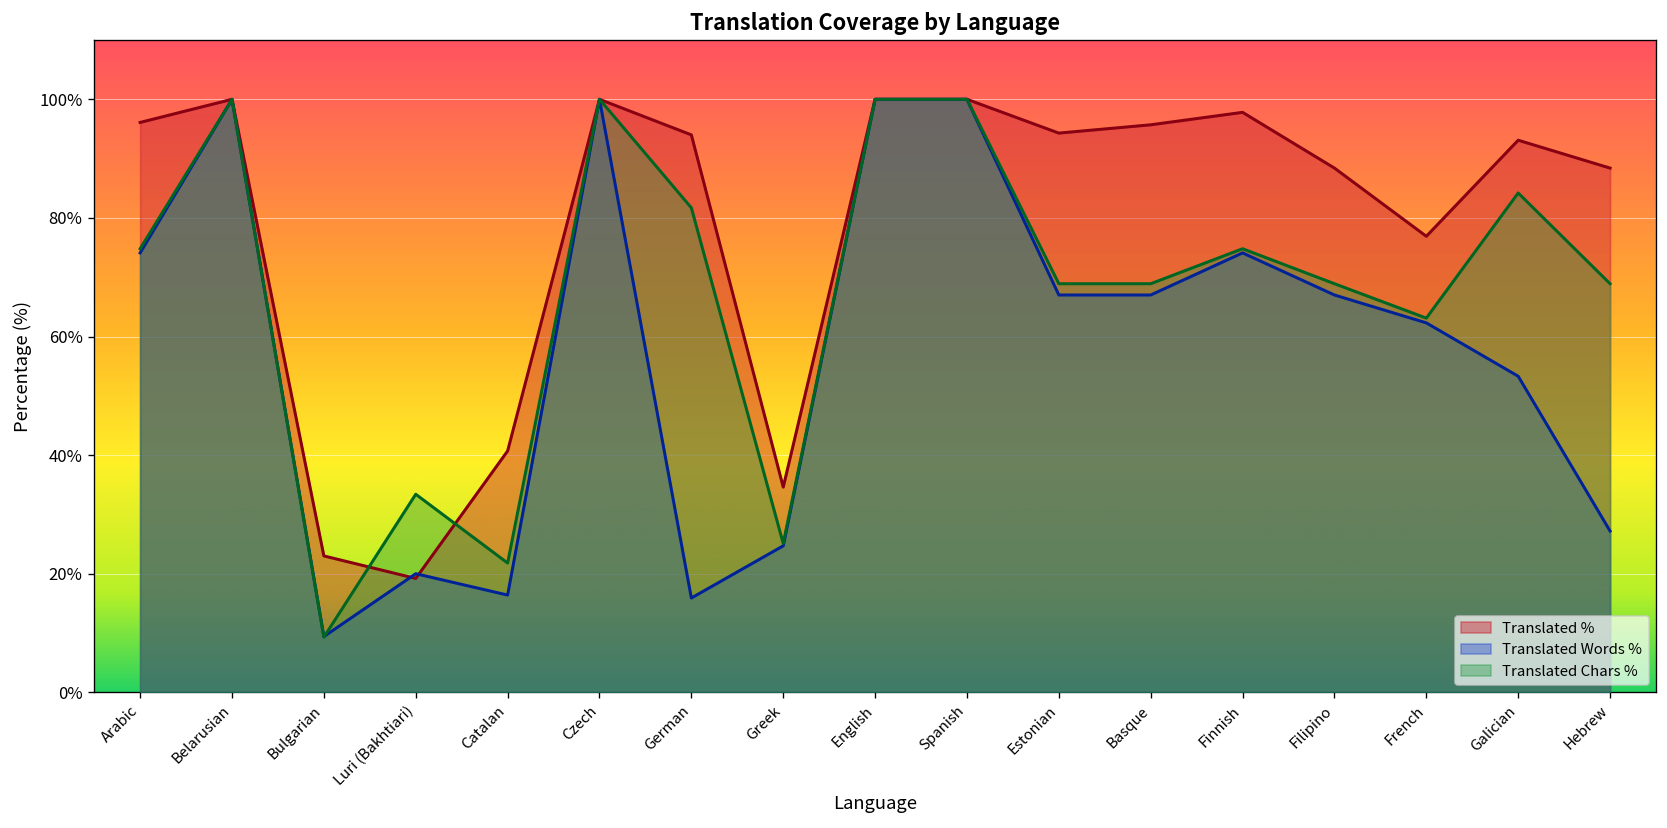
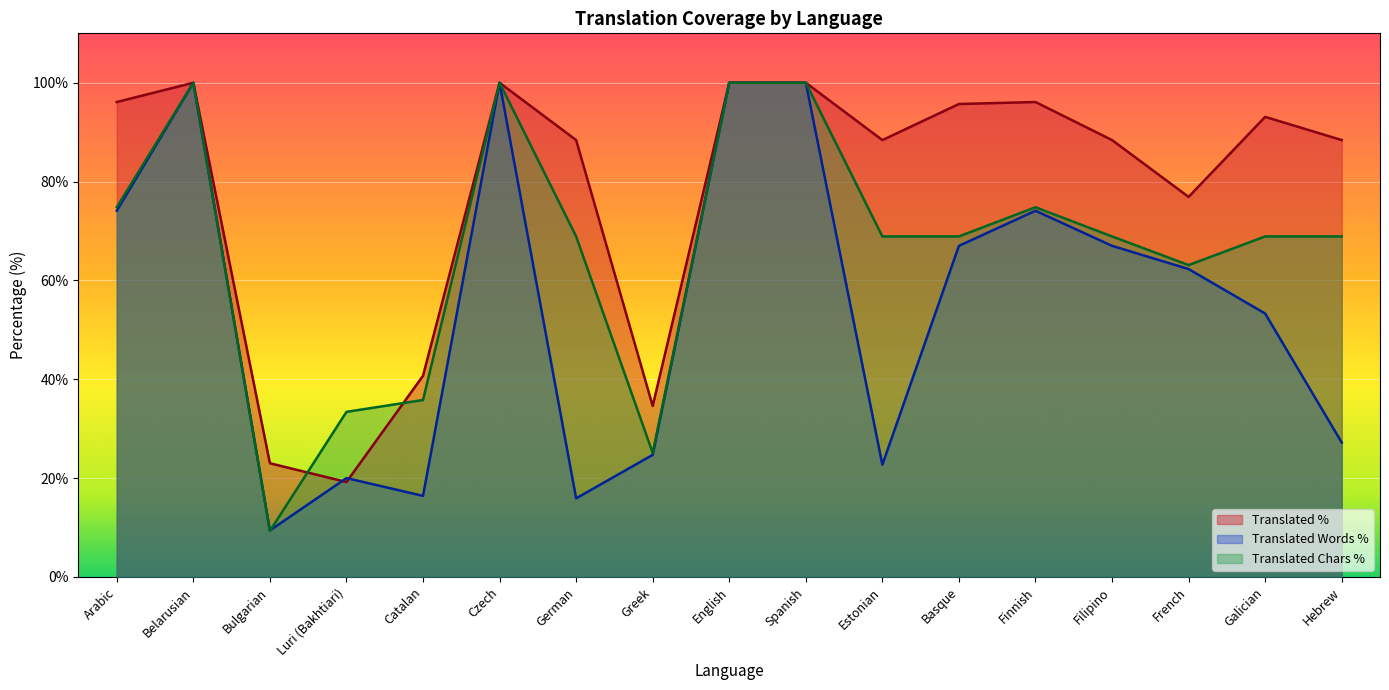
  {
    "Translated %": {
      "Arabic": "96%",
      "Bulgarian": "23%",
      "Luri (Bakhtiari)": "19%",
      "Catalan": "41%",
-     "German": "94%",
+     "German": "88%",
      "Greek": "35%",
-     "Estonian": "94%",
+     "Estonian": "88%",
      "Basque": "96%",
-     "Finnish": "98%",
+     "Finnish": "96%",
      "Filipino": "88%",
      "French": "77%",
      "Galician": "93%",
      "Hebrew": "88%"
    },
    "Translated Words %": {
      "Arabic": "74%",
      "Luri (Bakhtiari)": "20%",
      "Catalan": "16%",
      "German": "16%",
-     "Estonian": "67%",
+     "Estonian": "23%",
      "Basque": "67%",
      "Finnish": "74%",
      "Filipino": "67%",
      "French": "62%",
      "Galician": "53%",
      "Hebrew": "27%"
    },
    "Translated Chars %": {
      "Arabic": "75%",
      "Luri (Bakhtiari)": "33%",
-     "Catalan": "22%",
-     "German": "82%",
+     "Catalan": "36%",
+     "German": "69%",
      "Estonian": "69%",
      "Basque": "69%",
      "Finnish": "75%",
      "Filipino": "69%",
      "French": "63%",
-     "Galician": "84%",
+     "Galician": "69%",
      "Hebrew": "69%"
    }
  }
